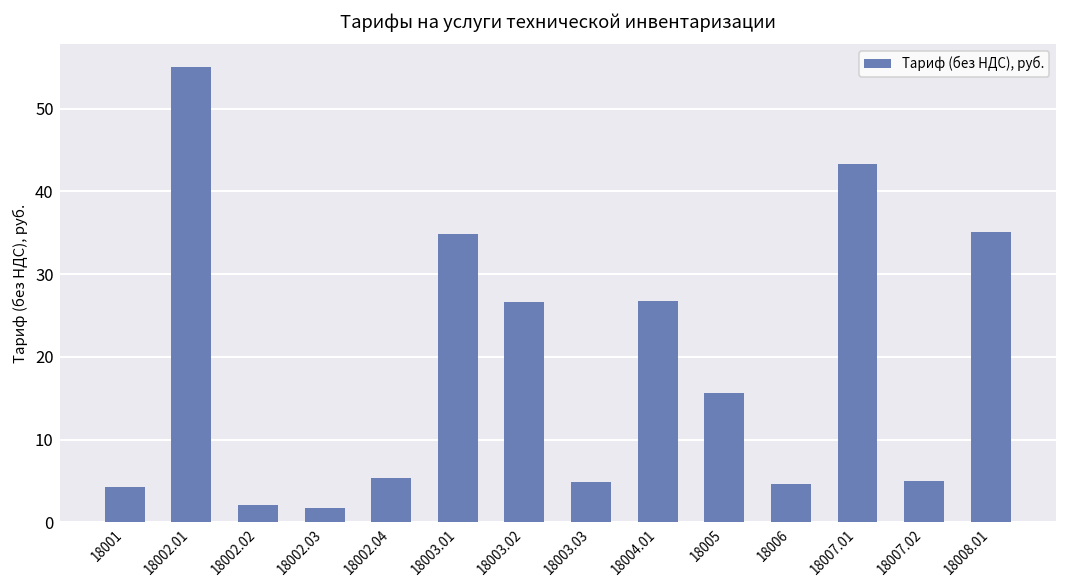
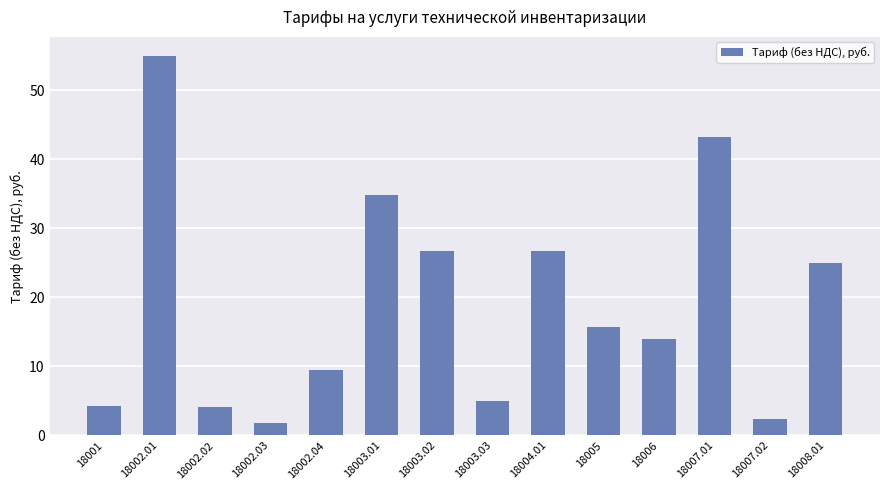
  {
    "18001": 4,
    "18002.01": 55,
-   "18002.02": 2,
+   "18002.02": 4,
    "18002.03": 2,
-   "18002.04": 5,
+   "18002.04": 9,
    "18003.01": 35,
    "18003.02": 27,
    "18003.03": 5,
    "18004.01": 27,
    "18005": 16,
-   "18006": 5,
+   "18006": 14,
    "18007.01": 43,
-   "18007.02": 5,
-   "18008.01": 35
+   "18007.02": 2,
+   "18008.01": 25
  }
